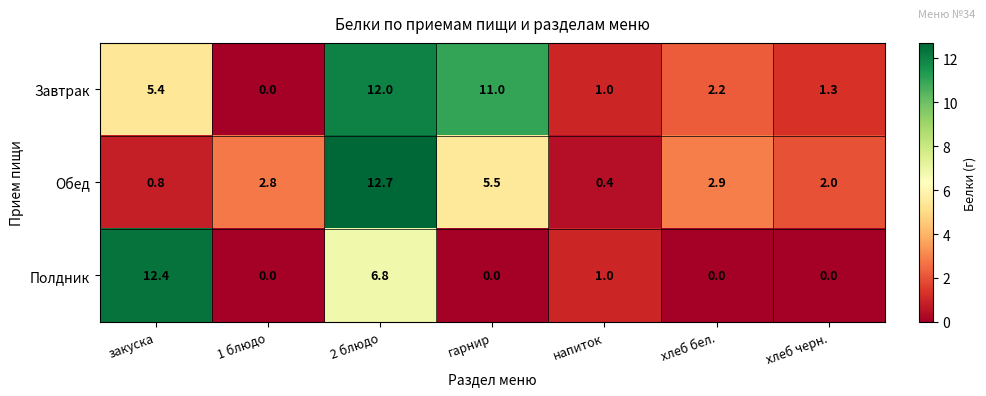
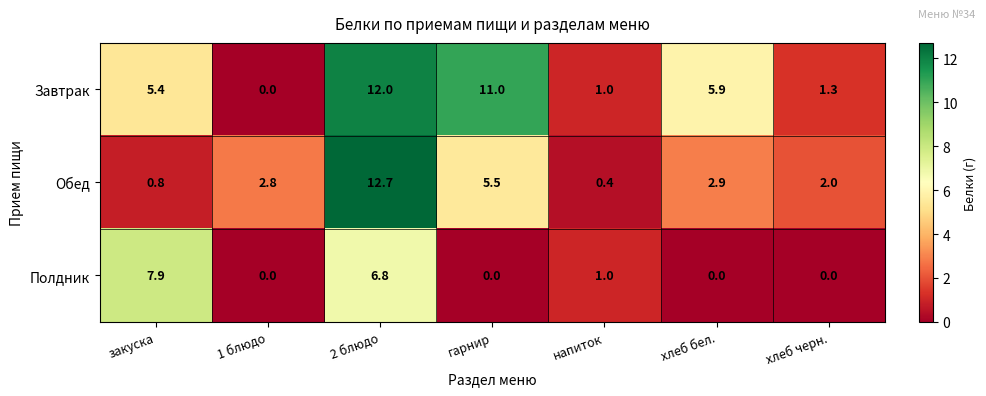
  {
    "Завтрак": {
      "закуска": 5.4,
      "1 блюдо": 0.0,
      "2 блюдо": 12.0,
      "гарнир": 11.0,
      "напиток": 1.0,
-     "хлеб бел.": 2.2,
+     "хлеб бел.": 5.9,
      "хлеб черн.": 1.3
    },
    "Обед": {
      "закуска": 0.8,
      "1 блюдо": 2.8,
      "2 блюдо": 12.7,
      "гарнир": 5.5,
      "напиток": 0.4,
      "хлеб бел.": 2.9,
      "хлеб черн.": 2.0
    },
    "Полдник": {
-     "закуска": 12.4,
+     "закуска": 7.9,
      "1 блюдо": 0.0,
      "2 блюдо": 6.8,
      "гарнир": 0.0,
      "напиток": 1.0,
      "хлеб бел.": 0.0,
      "хлеб черн.": 0.0
    }
  }
